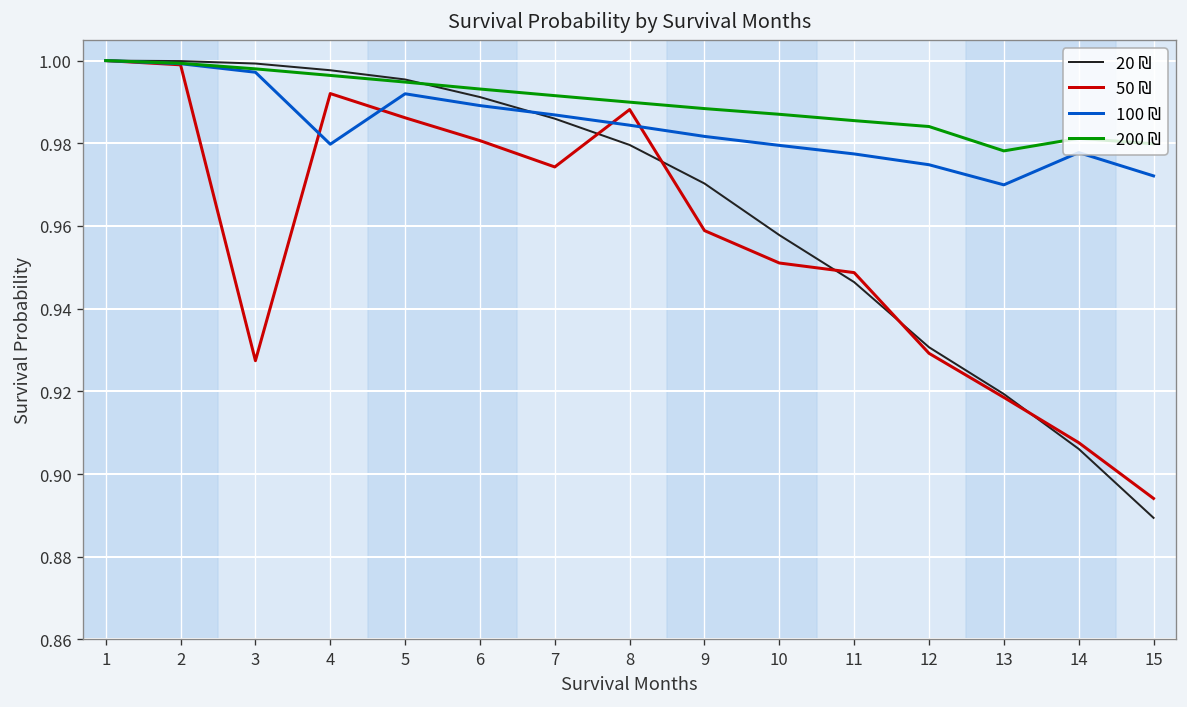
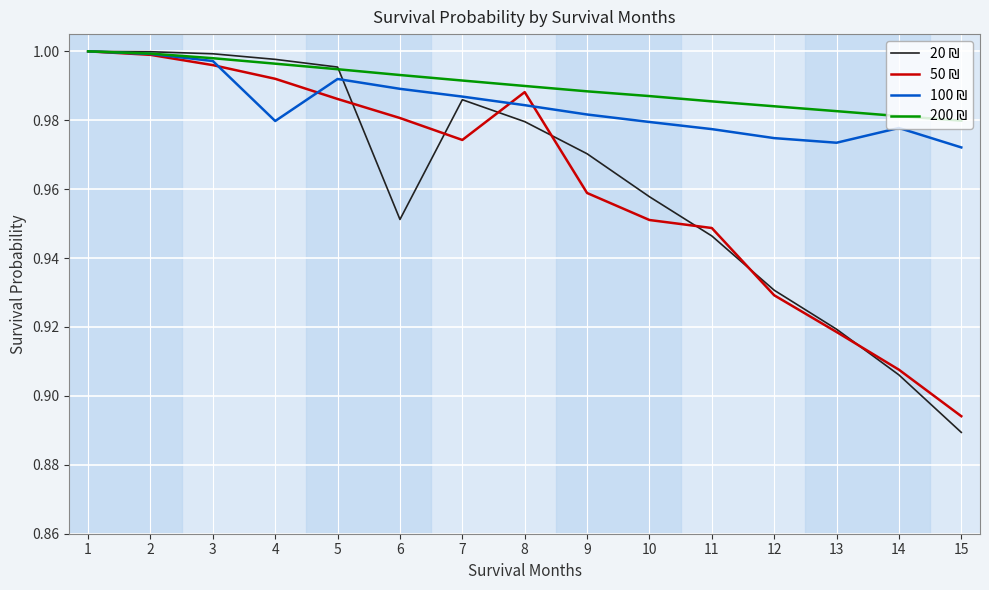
  {
    "20 ₪": {
      "3": 0.999,
      "4": 0.998,
-     "6": 0.991,
+     "6": 0.951,
      "7": 0.986,
      "8": 0.980,
      "9": 0.970,
      "10": 0.958,
      "11": 0.946,
      "12": 0.931,
      "13": 0.919,
      "14": 0.906,
      "15": 0.889
    },
    "50 ₪": {
-     "3": 0.927,
+     "3": 0.996,
      "4": 0.992,
      "5": 0.986,
      "6": 0.981,
      "7": 0.974,
      "8": 0.988,
      "9": 0.959,
      "10": 0.951,
      "11": 0.949,
      "12": 0.929,
      "13": 0.919,
      "14": 0.908,
      "15": 0.894
    },
    "100 ₪": {
      "3": 0.997,
      "4": 0.980,
      "5": 0.992,
      "6": 0.989,
      "7": 0.987,
      "8": 0.984,
      "9": 0.982,
      "10": 0.979,
      "11": 0.977,
      "12": 0.975,
-     "13": 0.970,
+     "13": 0.973,
      "15": 0.972
    },
    "200 ₪": {
      "3": 0.998,
      "4": 0.996,
      "6": 0.993,
      "7": 0.992,
      "8": 0.990,
      "9": 0.988,
      "10": 0.987,
      "11": 0.985,
      "12": 0.984,
-     "13": 0.978
+     "13": 0.983
    }
  }
